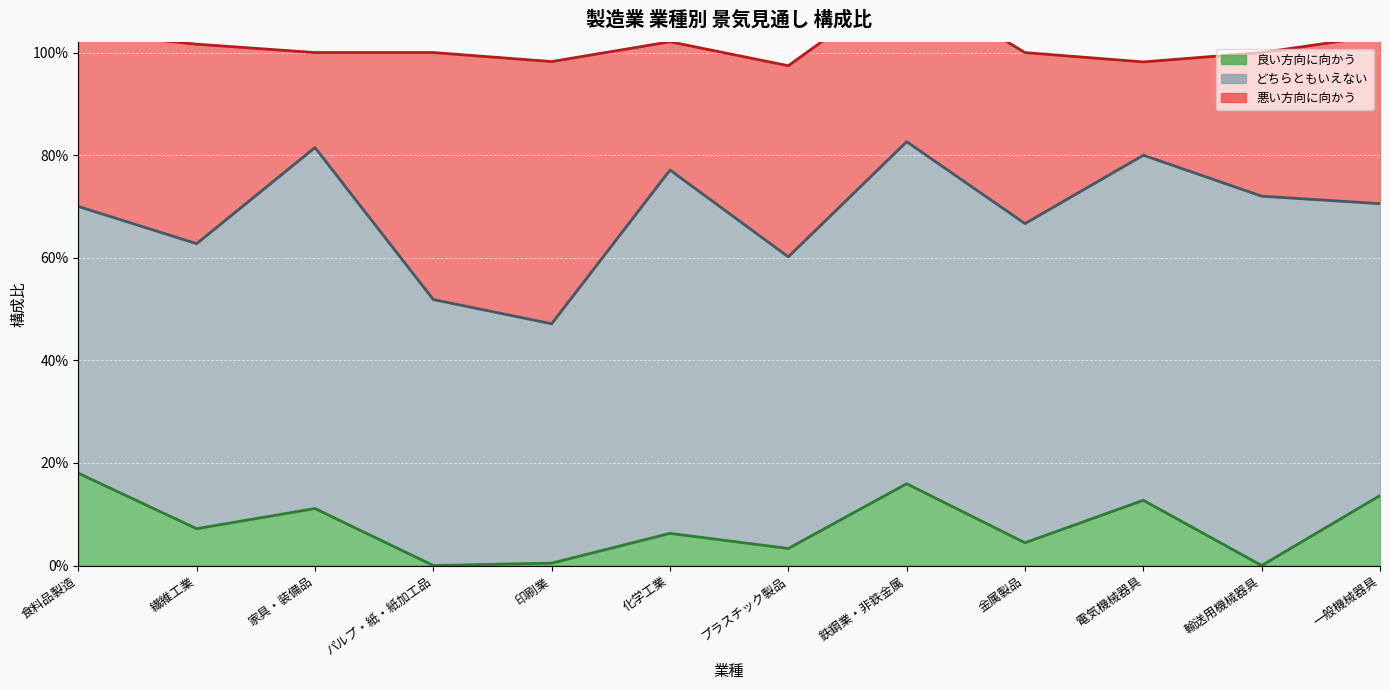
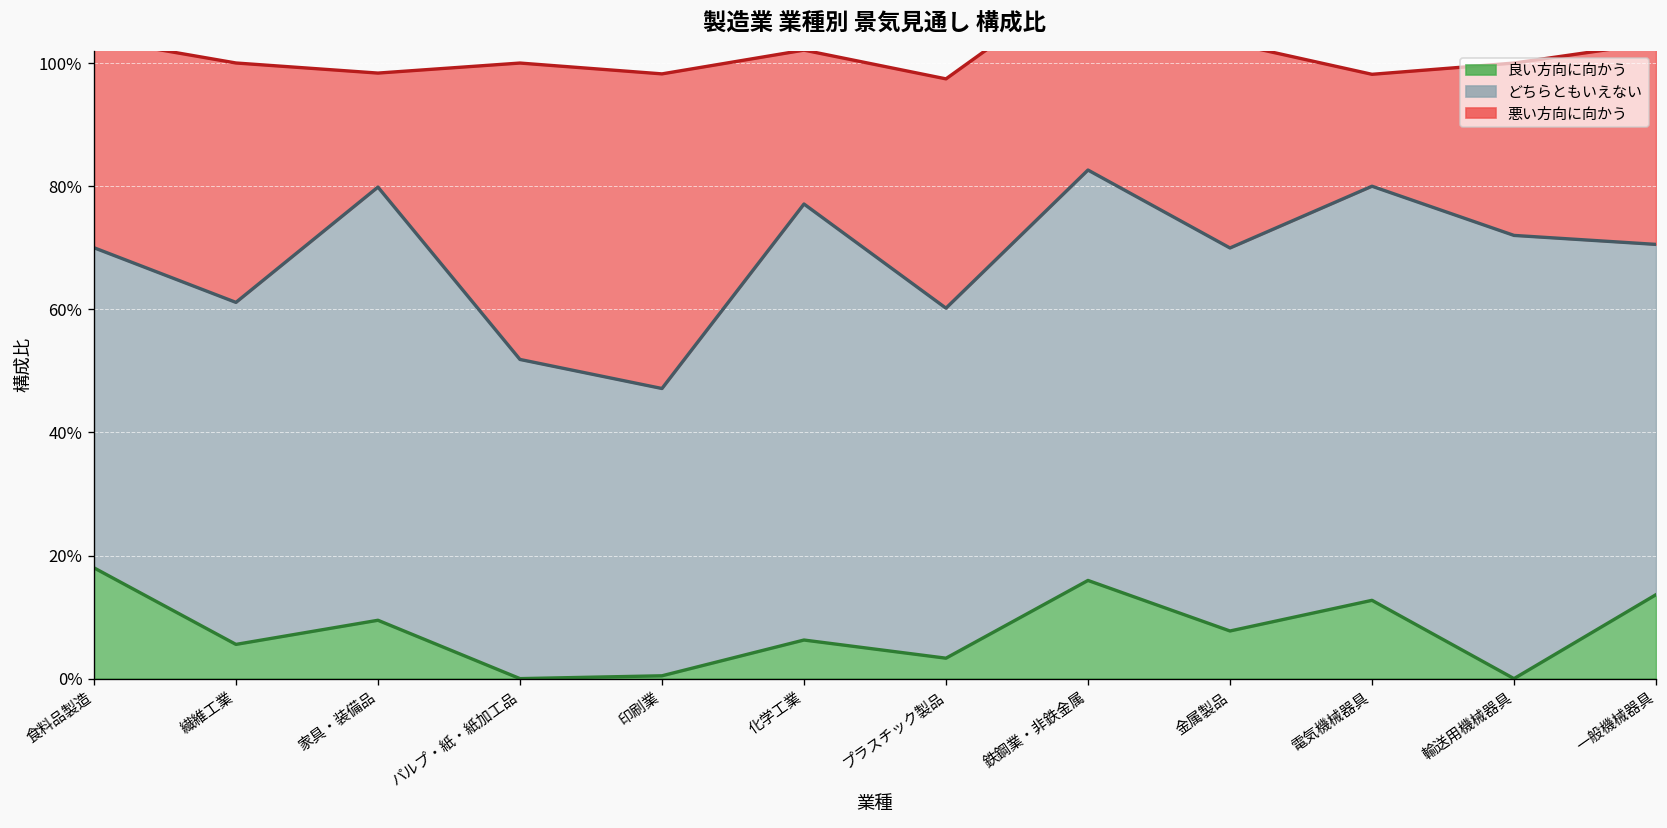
  {
    "良い方向に向かう": {
      "食料品製造": "18%",
-     "繊維工業": "7%",
-     "家具・装備品": "11%",
+     "繊維工業": "6%",
+     "家具・装備品": "9%",
      "パルプ・紙・紙加工品": "0%",
      "印刷業": "0%",
      "化学工業": "6%",
      "プラスチック製品": "3%",
      "鉄鋼業・非鉄金属": "16%",
-     "金属製品": "4%",
+     "金属製品": "8%",
      "電気機械器具": "13%",
      "輸送用機械器具": "0%",
      "一般機械器具": "14%"
    },
    "どちらともいえない": {
      "食料品製造": "52%",
      "繊維工業": "56%",
      "家具・装備品": "70%",
      "パルプ・紙・紙加工品": "52%",
      "印刷業": "47%",
      "化学工業": "71%",
      "プラスチック製品": "57%",
      "鉄鋼業・非鉄金属": "67%",
      "金属製品": "62%",
      "電気機械器具": "67%",
      "輸送用機械器具": "72%",
      "一般機械器具": "57%"
    },
    "悪い方向に向かう": {
      "繊維工業": "39%",
      "家具・装備品": "19%",
      "パルプ・紙・紙加工品": "48%",
      "印刷業": "51%",
      "化学工業": "25%",
      "プラスチック製品": "37%",
      "電気機械器具": "18%"
    }
  }
